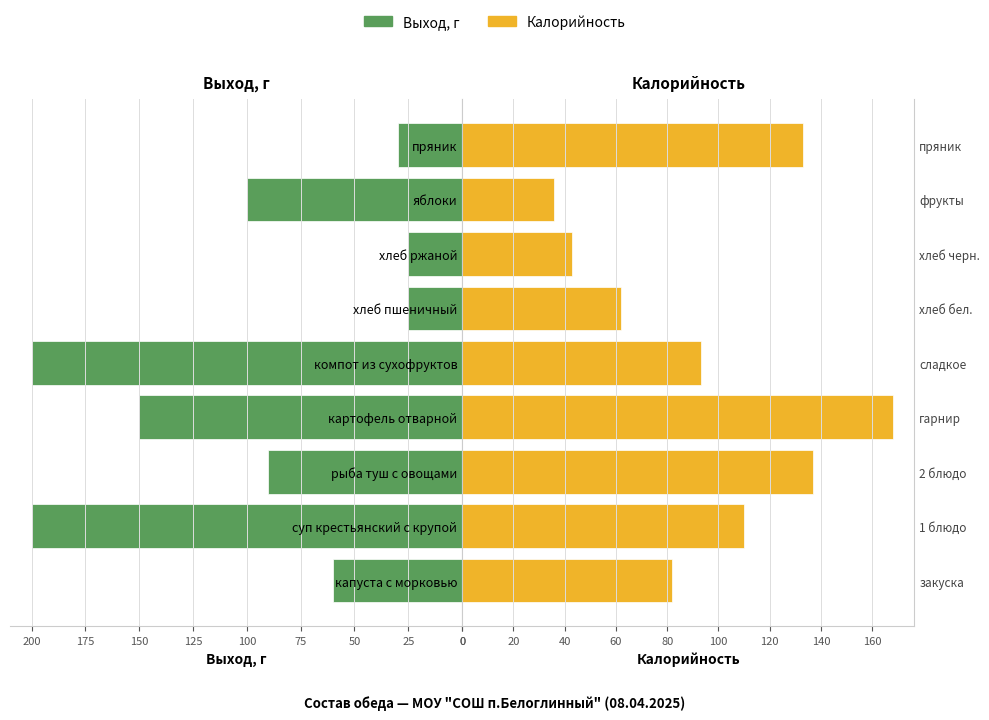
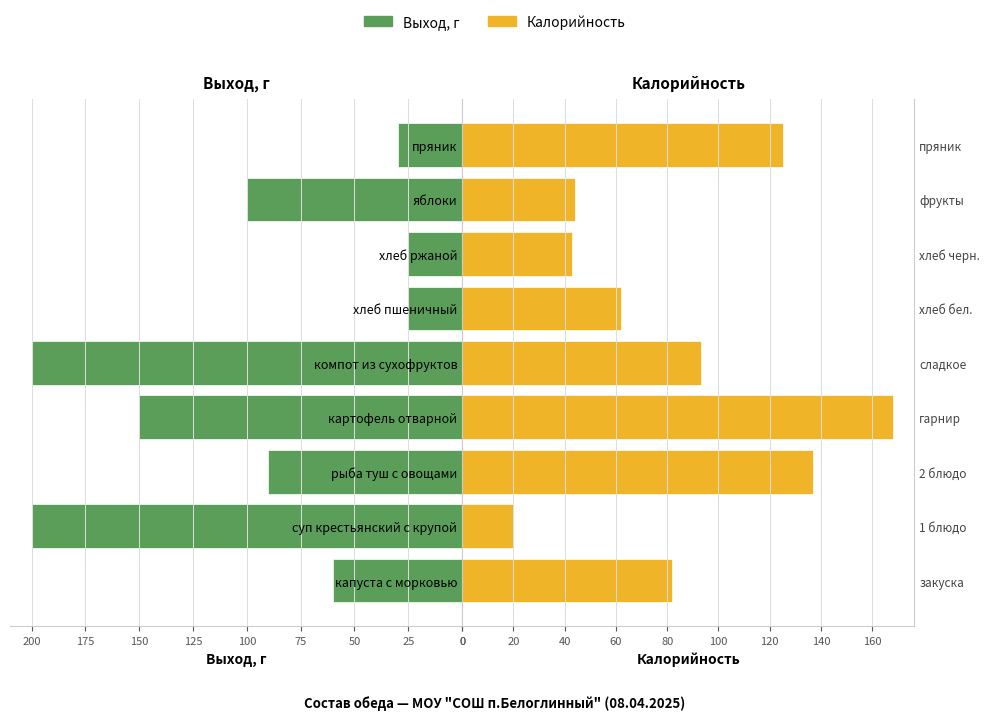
  {
    "Калорийность": {
-     "пряник": 133,
-     "фрукты": 36,
+     "пряник": 125,
+     "фрукты": 44,
      "хлеб черн.": 43,
      "хлеб бел.": 62,
      "сладкое": 93,
      "гарнир": 168,
      "2 блюдо": 137,
-     "1 блюдо": 110,
+     "1 блюдо": 20,
      "закуска": 82
    }
  }
